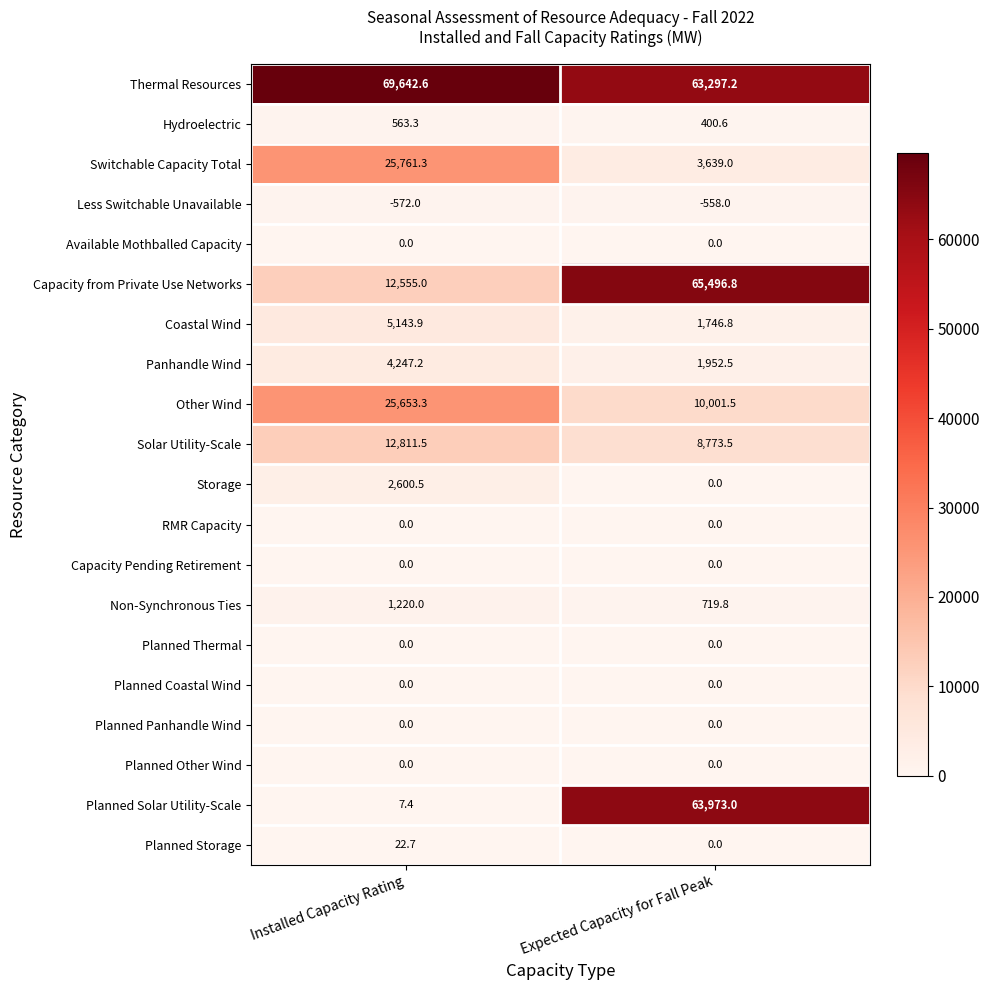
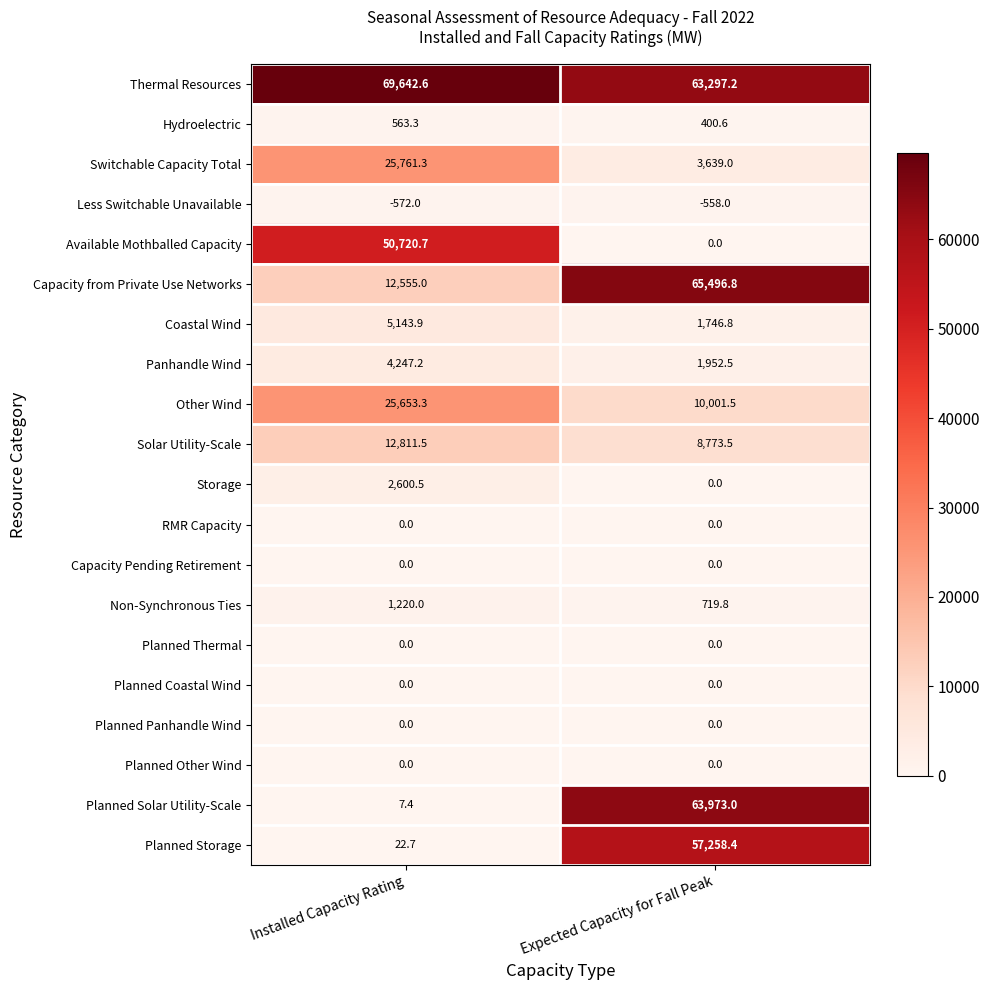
  {
    "Thermal Resources": {
      "Installed Capacity Rating": "69,642.6",
      "Expected Capacity for Fall Peak": "63,297.2"
    },
    "Hydroelectric": {
      "Installed Capacity Rating": "563.3",
      "Expected Capacity for Fall Peak": "400.6"
    },
    "Switchable Capacity Total": {
      "Installed Capacity Rating": "25,761.3",
      "Expected Capacity for Fall Peak": "3,639.0"
    },
    "Less Switchable Unavailable": {
      "Installed Capacity Rating": "-572.0",
      "Expected Capacity for Fall Peak": "-558.0"
    },
    "Available Mothballed Capacity": {
-     "Installed Capacity Rating": "0.0",
+     "Installed Capacity Rating": "50,720.7",
      "Expected Capacity for Fall Peak": "0.0"
    },
    "Capacity from Private Use Networks": {
      "Installed Capacity Rating": "12,555.0",
      "Expected Capacity for Fall Peak": "65,496.8"
    },
    "Coastal Wind": {
      "Installed Capacity Rating": "5,143.9",
      "Expected Capacity for Fall Peak": "1,746.8"
    },
    "Panhandle Wind": {
      "Installed Capacity Rating": "4,247.2",
      "Expected Capacity for Fall Peak": "1,952.5"
    },
    "Other Wind": {
      "Installed Capacity Rating": "25,653.3",
      "Expected Capacity for Fall Peak": "10,001.5"
    },
    "Solar Utility-Scale": {
      "Installed Capacity Rating": "12,811.5",
      "Expected Capacity for Fall Peak": "8,773.5"
    },
    "Storage": {
      "Installed Capacity Rating": "2,600.5",
      "Expected Capacity for Fall Peak": "0.0"
    },
    "RMR Capacity": {
      "Installed Capacity Rating": "0.0",
      "Expected Capacity for Fall Peak": "0.0"
    },
    "Capacity Pending Retirement": {
      "Installed Capacity Rating": "0.0",
      "Expected Capacity for Fall Peak": "0.0"
    },
    "Non-Synchronous Ties": {
      "Installed Capacity Rating": "1,220.0",
      "Expected Capacity for Fall Peak": "719.8"
    },
    "Planned Thermal": {
      "Installed Capacity Rating": "0.0",
      "Expected Capacity for Fall Peak": "0.0"
    },
    "Planned Coastal Wind": {
      "Installed Capacity Rating": "0.0",
      "Expected Capacity for Fall Peak": "0.0"
    },
    "Planned Panhandle Wind": {
      "Installed Capacity Rating": "0.0",
      "Expected Capacity for Fall Peak": "0.0"
    },
    "Planned Other Wind": {
      "Installed Capacity Rating": "0.0",
      "Expected Capacity for Fall Peak": "0.0"
    },
    "Planned Solar Utility-Scale": {
      "Installed Capacity Rating": "7.4",
      "Expected Capacity for Fall Peak": "63,973.0"
    },
    "Planned Storage": {
      "Installed Capacity Rating": "22.7",
-     "Expected Capacity for Fall Peak": "0.0"
+     "Expected Capacity for Fall Peak": "57,258.4"
    }
  }
